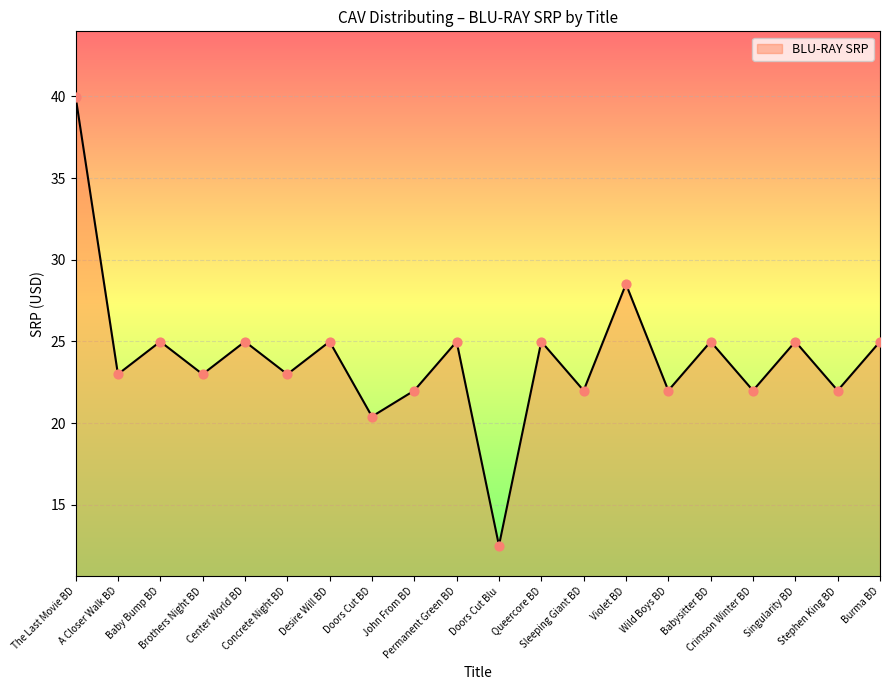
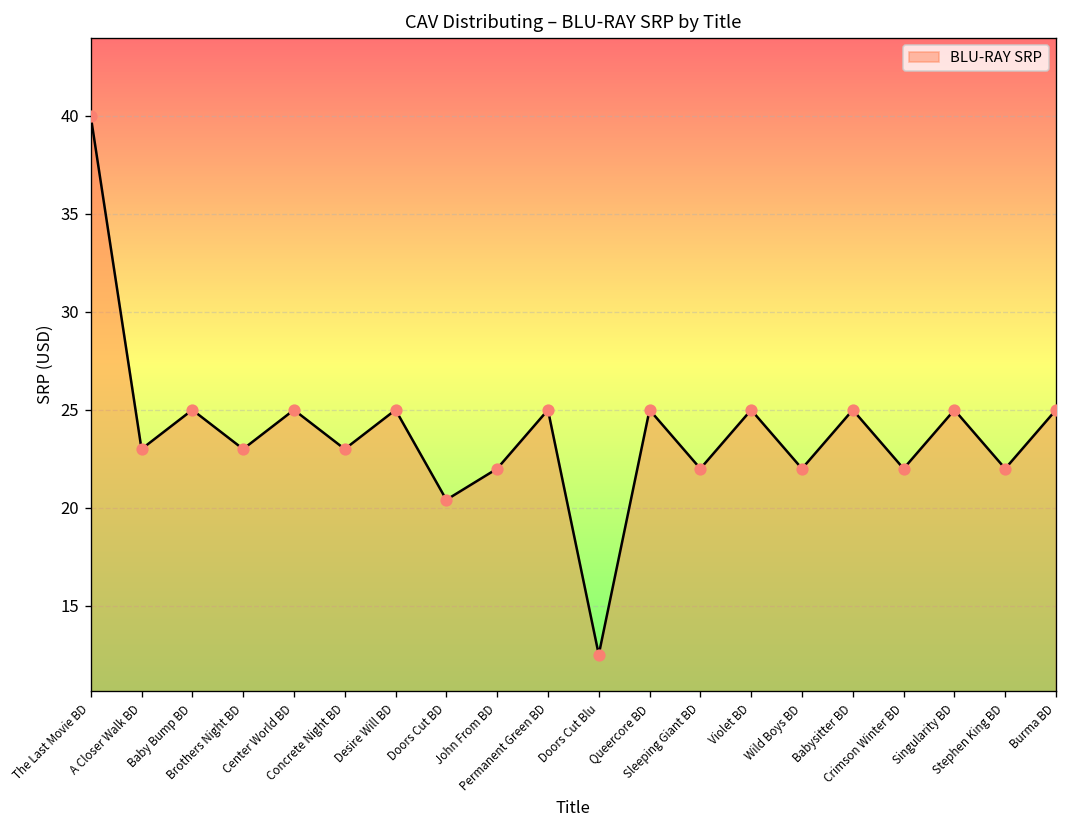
  {
    "The Last Movie BD": 40.0,
    "A Closer Walk BD": 23.0,
    "Baby Bump BD": 25.0,
    "Brothers Night BD": 23.0,
    "Center World BD": 25.0,
    "Concrete Night BD": 23.0,
    "Desire Will BD": 25.0,
    "Doors Cut BD": 20.4,
    "John From BD": 22.0,
    "Permanent Green BD": 25.0,
    "Doors Cut Blu": 12.5,
    "Queercore BD": 25.0,
    "Sleeping Giant BD": 22.0,
-   "Violet BD": 28.5,
+   "Violet BD": 25.0,
    "Wild Boys BD": 22.0,
    "Babysitter BD": 25.0,
    "Crimson Winter BD": 22.0,
    "Singularity BD": 25.0,
    "Stephen King BD": 22.0,
    "Burma BD": 25.0
  }
